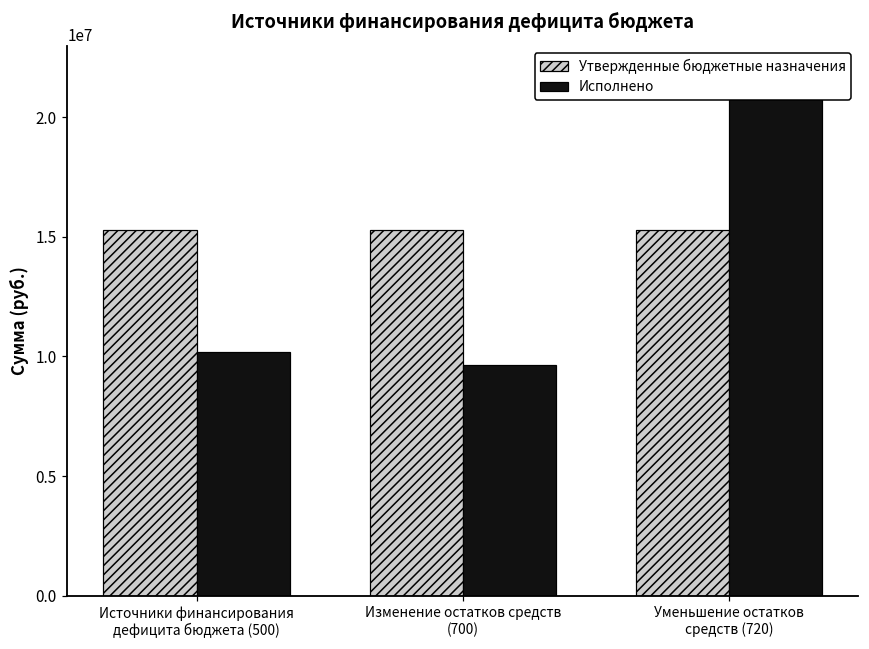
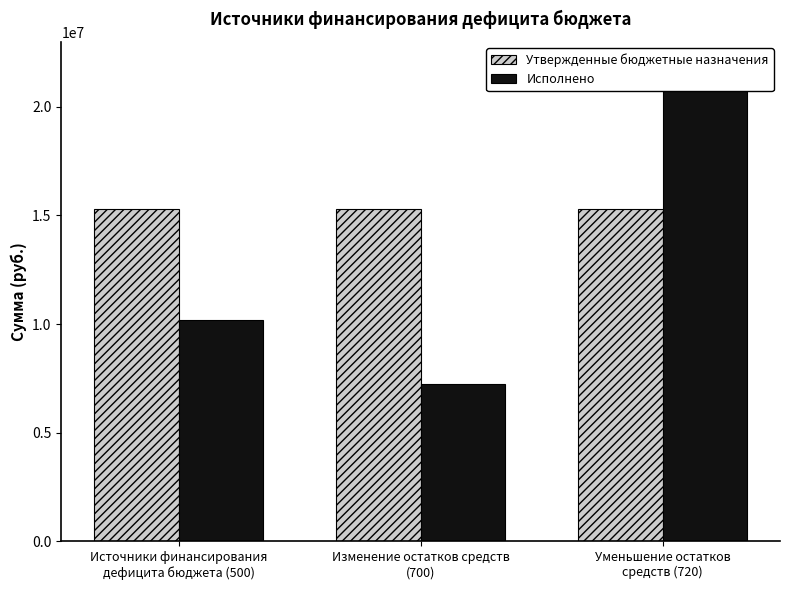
  {
    "Утвержденные бюджетные назначения": {
      "Источники финансирования дефицита бюджета (500)": 15300000,
      "Изменение остатков средств (700)": 15300000,
      "Уменьшение остатков средств (720)": 15300000
    },
    "Исполнено": {
      "Источники финансирования дефицита бюджета (500)": 10200000,
-     "Изменение остатков средств (700)": 9600000
+     "Изменение остатков средств (700)": 7200000
    }
  }
